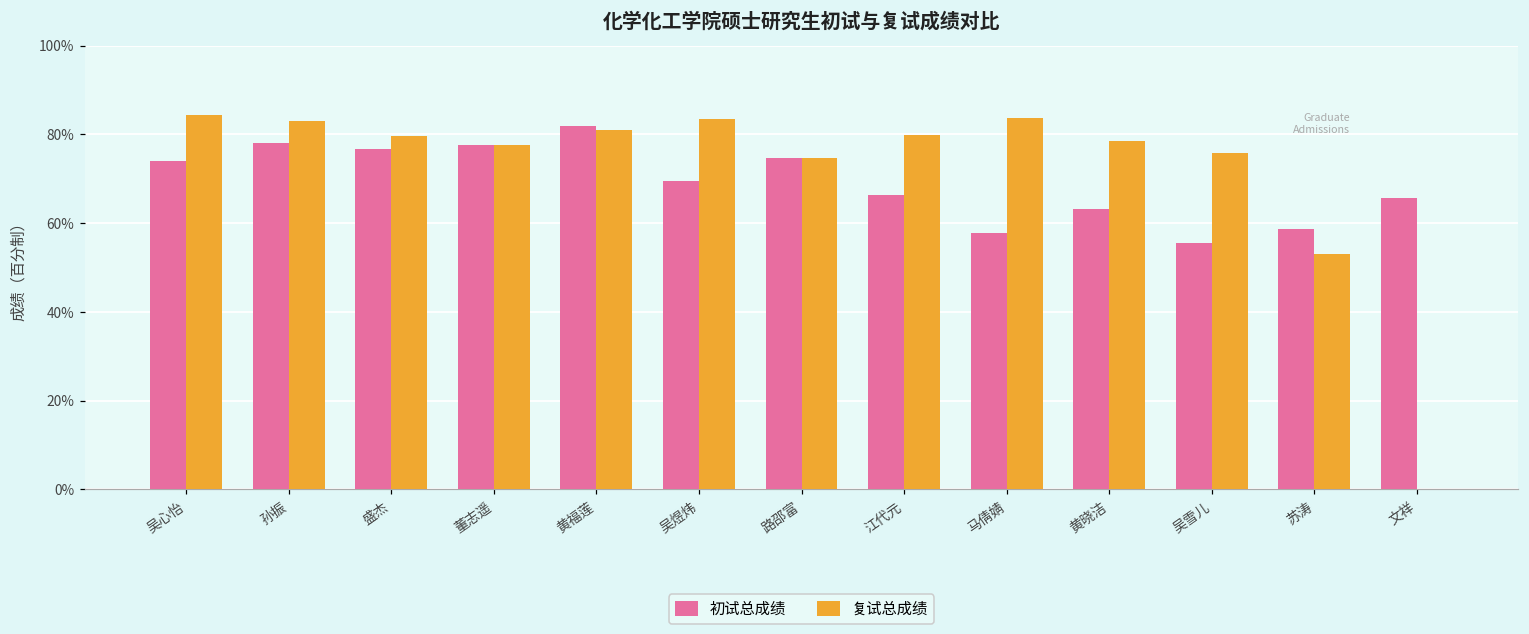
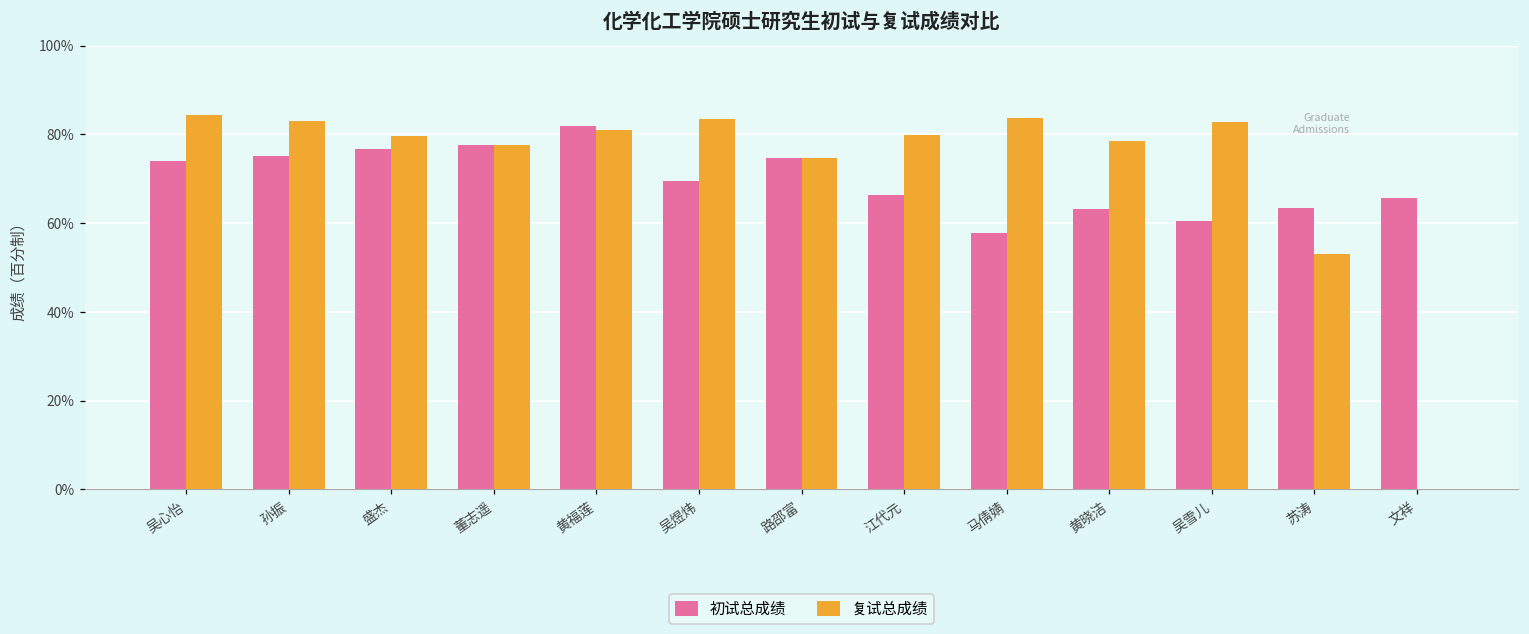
  {
    "初试总成绩": {
      "吴心怡": "74%",
-     "孙振": "78%",
+     "孙振": "75%",
      "盛杰": "77%",
      "董志遥": "78%",
      "黄福莲": "82%",
      "吴煜炜": "69%",
      "路邵富": "75%",
      "江代元": "66%",
      "马倩婧": "58%",
      "黄晓洁": "63%",
-     "吴雪儿": "56%",
-     "苏涛": "59%",
+     "吴雪儿": "60%",
+     "苏涛": "63%",
      "文祥": "66%"
    },
    "复试总成绩": {
      "吴心怡": "84%",
      "孙振": "83%",
      "盛杰": "80%",
      "董志遥": "78%",
      "黄福莲": "81%",
      "吴煜炜": "83%",
      "路邵富": "75%",
      "江代元": "80%",
      "马倩婧": "84%",
      "黄晓洁": "78%",
-     "吴雪儿": "76%",
+     "吴雪儿": "83%",
      "苏涛": "53%",
      "文祥": "0%"
    }
  }
